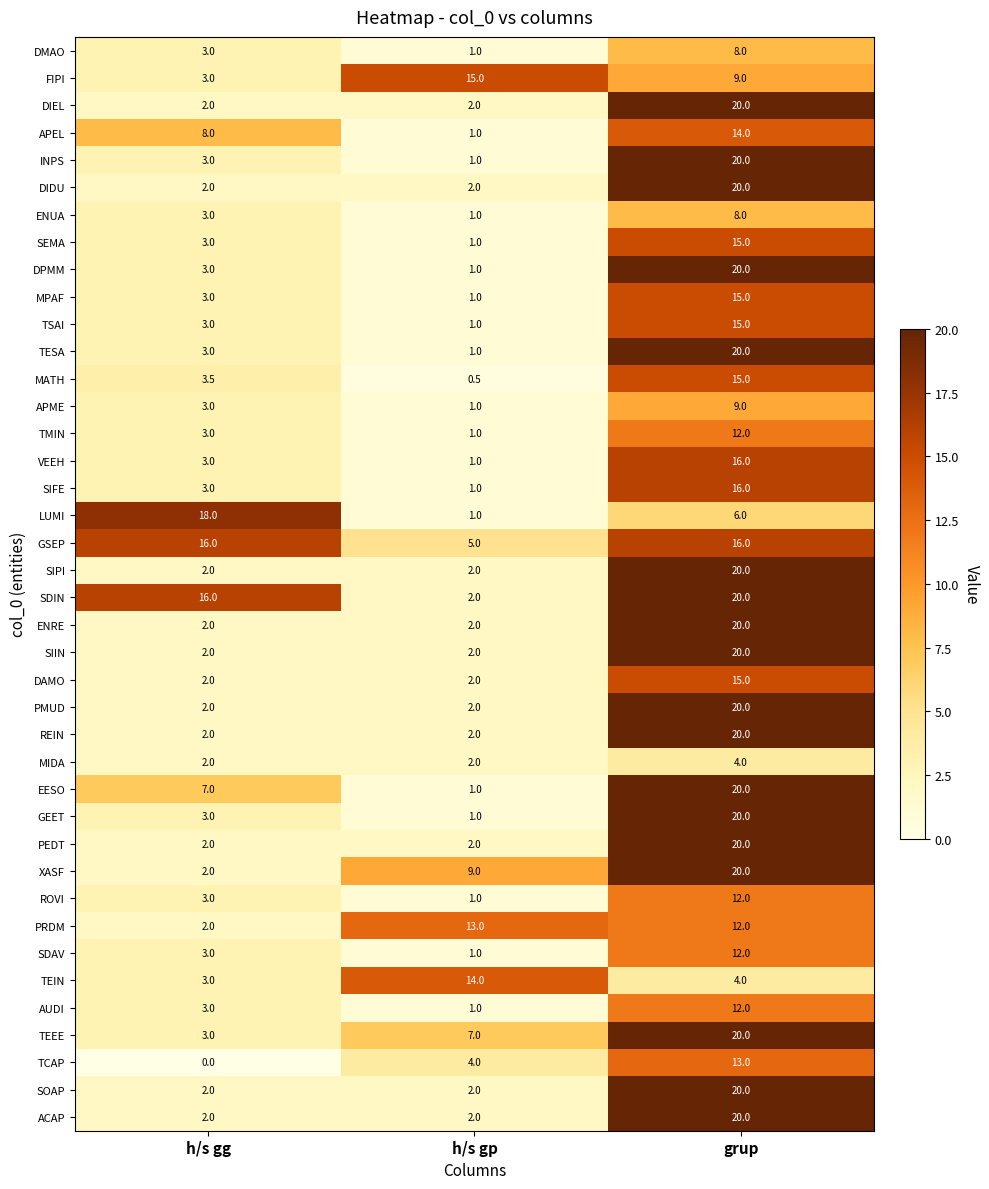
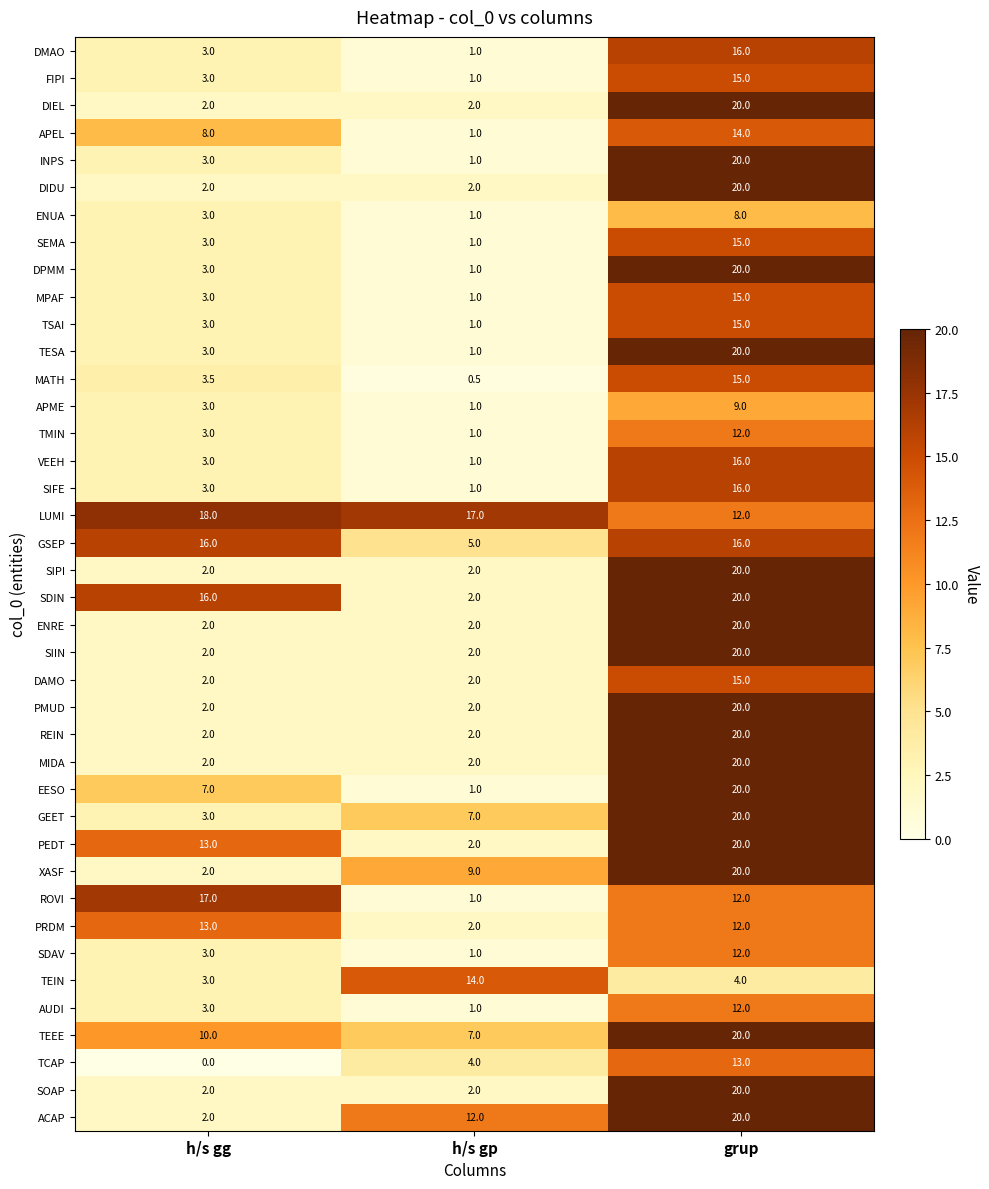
  {
    "DMAO": {
      "h/s gg": 3.0,
      "h/s gp": 1.0,
-     "grup": 8.0
+     "grup": 16.0
    },
    "FIPI": {
      "h/s gg": 3.0,
-     "h/s gp": 15.0,
-     "grup": 9.0
+     "h/s gp": 1.0,
+     "grup": 15.0
    },
    "DIEL": {
      "h/s gg": 2.0,
      "h/s gp": 2.0,
      "grup": 20.0
    },
    "APEL": {
      "h/s gg": 8.0,
      "h/s gp": 1.0,
      "grup": 14.0
    },
    "INPS": {
      "h/s gg": 3.0,
      "h/s gp": 1.0,
      "grup": 20.0
    },
    "DIDU": {
      "h/s gg": 2.0,
      "h/s gp": 2.0,
      "grup": 20.0
    },
    "ENUA": {
      "h/s gg": 3.0,
      "h/s gp": 1.0,
      "grup": 8.0
    },
    "SEMA": {
      "h/s gg": 3.0,
      "h/s gp": 1.0,
      "grup": 15.0
    },
    "DPMM": {
      "h/s gg": 3.0,
      "h/s gp": 1.0,
      "grup": 20.0
    },
    "MPAF": {
      "h/s gg": 3.0,
      "h/s gp": 1.0,
      "grup": 15.0
    },
    "TSAI": {
      "h/s gg": 3.0,
      "h/s gp": 1.0,
      "grup": 15.0
    },
    "TESA": {
      "h/s gg": 3.0,
      "h/s gp": 1.0,
      "grup": 20.0
    },
    "MATH": {
      "h/s gg": 3.5,
      "h/s gp": 0.5,
      "grup": 15.0
    },
    "APME": {
      "h/s gg": 3.0,
      "h/s gp": 1.0,
      "grup": 9.0
    },
    "TMIN": {
      "h/s gg": 3.0,
      "h/s gp": 1.0,
      "grup": 12.0
    },
    "VEEH": {
      "h/s gg": 3.0,
      "h/s gp": 1.0,
      "grup": 16.0
    },
    "SIFE": {
      "h/s gg": 3.0,
      "h/s gp": 1.0,
      "grup": 16.0
    },
    "LUMI": {
      "h/s gg": 18.0,
-     "h/s gp": 1.0,
-     "grup": 6.0
+     "h/s gp": 17.0,
+     "grup": 12.0
    },
    "GSEP": {
      "h/s gg": 16.0,
      "h/s gp": 5.0,
      "grup": 16.0
    },
    "SIPI": {
      "h/s gg": 2.0,
      "h/s gp": 2.0,
      "grup": 20.0
    },
    "SDIN": {
      "h/s gg": 16.0,
      "h/s gp": 2.0,
      "grup": 20.0
    },
    "ENRE": {
      "h/s gg": 2.0,
      "h/s gp": 2.0,
      "grup": 20.0
    },
    "SIIN": {
      "h/s gg": 2.0,
      "h/s gp": 2.0,
      "grup": 20.0
    },
    "DAMO": {
      "h/s gg": 2.0,
      "h/s gp": 2.0,
      "grup": 15.0
    },
    "PMUD": {
      "h/s gg": 2.0,
      "h/s gp": 2.0,
      "grup": 20.0
    },
    "REIN": {
      "h/s gg": 2.0,
      "h/s gp": 2.0,
      "grup": 20.0
    },
    "MIDA": {
      "h/s gg": 2.0,
      "h/s gp": 2.0,
-     "grup": 4.0
+     "grup": 20.0
    },
    "EESO": {
      "h/s gg": 7.0,
      "h/s gp": 1.0,
      "grup": 20.0
    },
    "GEET": {
      "h/s gg": 3.0,
-     "h/s gp": 1.0,
+     "h/s gp": 7.0,
      "grup": 20.0
    },
    "PEDT": {
-     "h/s gg": 2.0,
+     "h/s gg": 13.0,
      "h/s gp": 2.0,
      "grup": 20.0
    },
    "XASF": {
      "h/s gg": 2.0,
      "h/s gp": 9.0,
      "grup": 20.0
    },
    "ROVI": {
-     "h/s gg": 3.0,
+     "h/s gg": 17.0,
      "h/s gp": 1.0,
      "grup": 12.0
    },
    "PRDM": {
-     "h/s gg": 2.0,
-     "h/s gp": 13.0,
+     "h/s gg": 13.0,
+     "h/s gp": 2.0,
      "grup": 12.0
    },
    "SDAV": {
      "h/s gg": 3.0,
      "h/s gp": 1.0,
      "grup": 12.0
    },
    "TEIN": {
      "h/s gg": 3.0,
      "h/s gp": 14.0,
      "grup": 4.0
    },
    "AUDI": {
      "h/s gg": 3.0,
      "h/s gp": 1.0,
      "grup": 12.0
    },
    "TEEE": {
-     "h/s gg": 3.0,
+     "h/s gg": 10.0,
      "h/s gp": 7.0,
      "grup": 20.0
    },
    "TCAP": {
      "h/s gg": 0.0,
      "h/s gp": 4.0,
      "grup": 13.0
    },
    "SOAP": {
      "h/s gg": 2.0,
      "h/s gp": 2.0,
      "grup": 20.0
    },
    "ACAP": {
      "h/s gg": 2.0,
-     "h/s gp": 2.0,
+     "h/s gp": 12.0,
      "grup": 20.0
    }
  }
